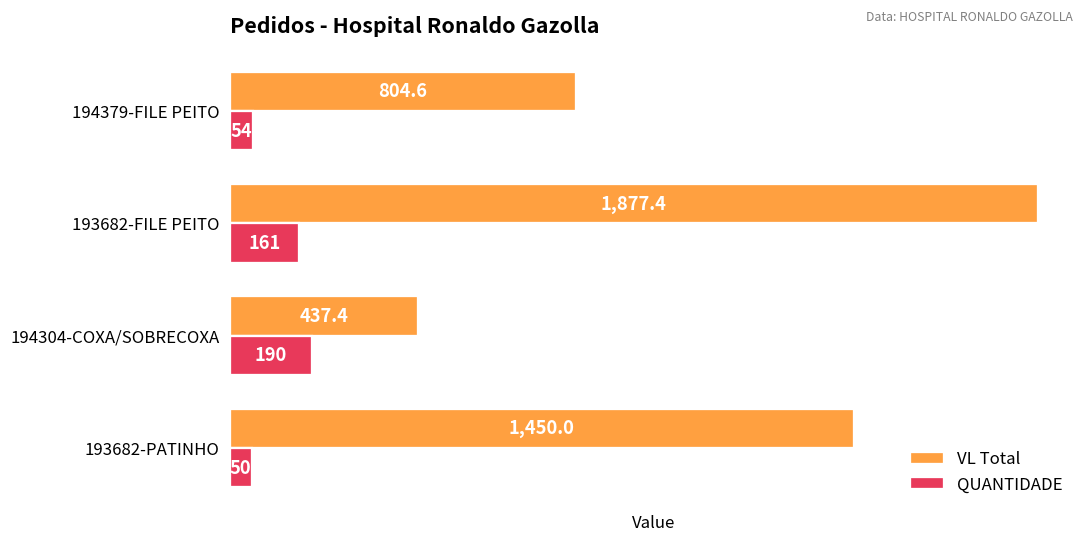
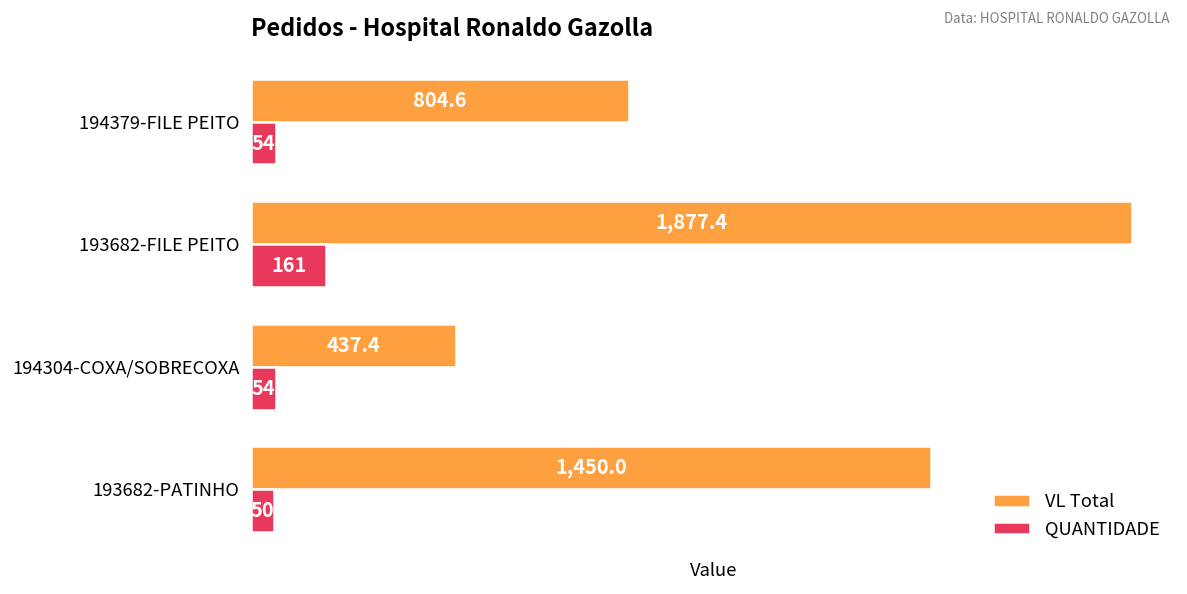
  {
    "VL Total": {
      "194379-FILE PEITO": "804.6",
      "193682-FILE PEITO": "1,877.4",
      "194304-COXA/SOBRECOXA": "437.4",
      "193682-PATINHO": "1,450.0"
    },
    "QUANTIDADE": {
      "194379-FILE PEITO": "54",
      "193682-FILE PEITO": "161",
-     "194304-COXA/SOBRECOXA": "190",
+     "194304-COXA/SOBRECOXA": "54",
      "193682-PATINHO": "50"
    }
  }
